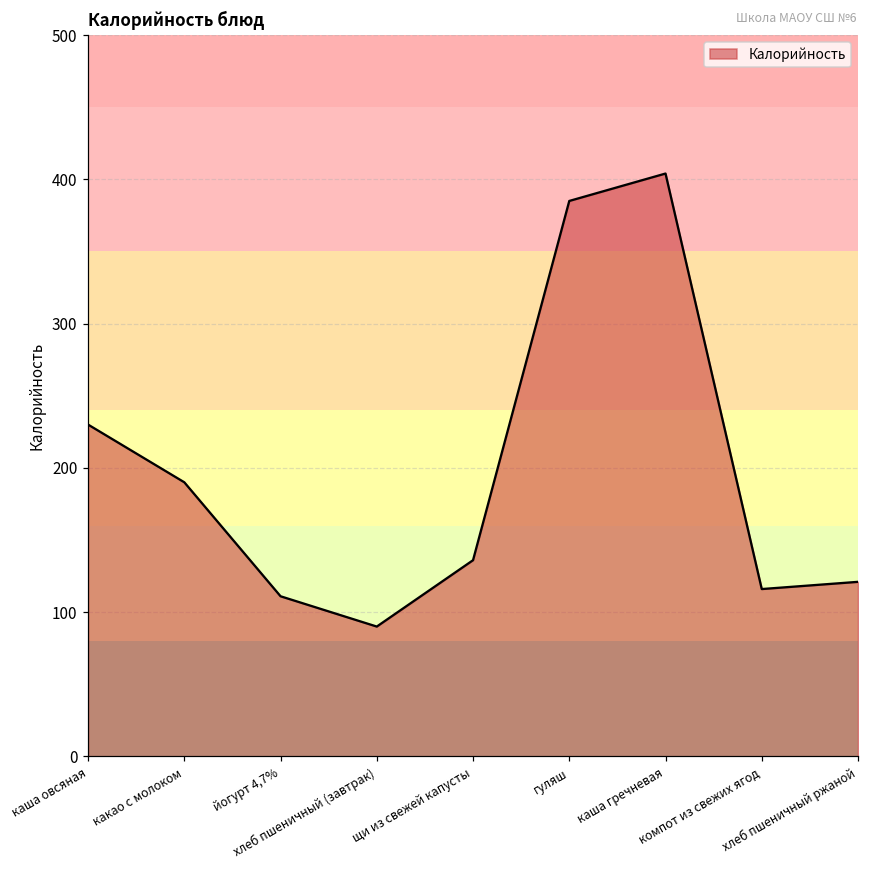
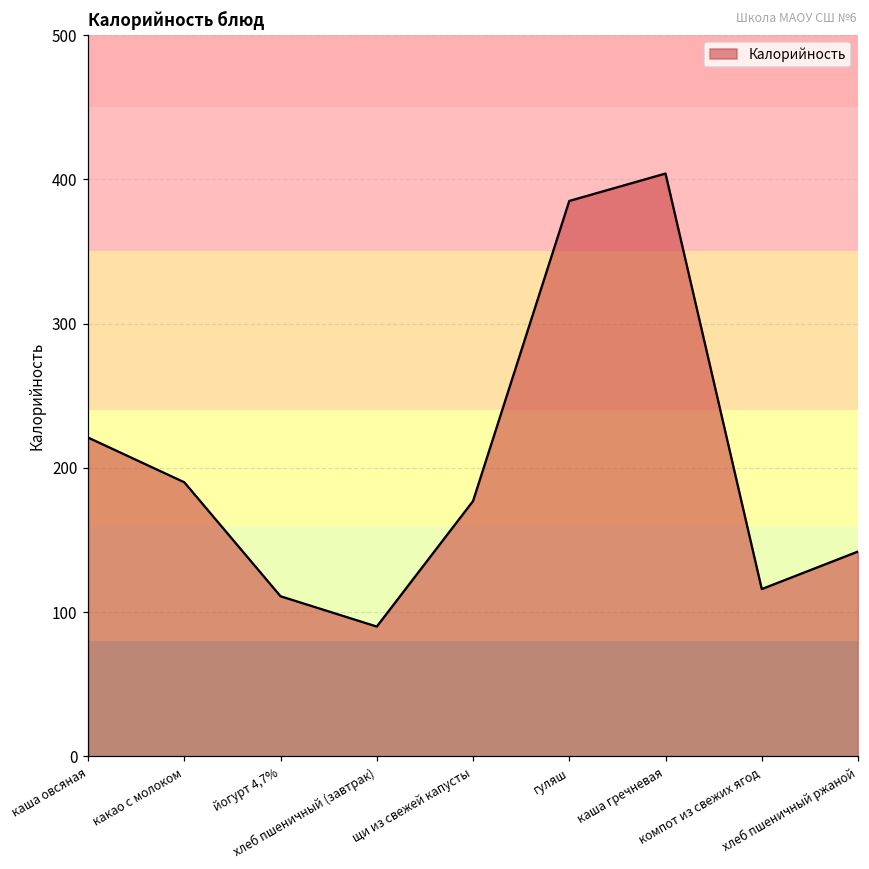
  {
-   "каша овсяная": 230,
+   "каша овсяная": 221,
    "какао с молоком": 190,
    "йогурт 4,7%": 111,
    "хлеб пшеничный (завтрак)": 90,
-   "щи из свежей капусты": 136,
+   "щи из свежей капусты": 177,
    "гуляш": 385,
    "каша гречневая": 404,
    "компот из свежих ягод": 116,
-   "хлеб пшеничный ржаной": 121
+   "хлеб пшеничный ржаной": 142
  }
